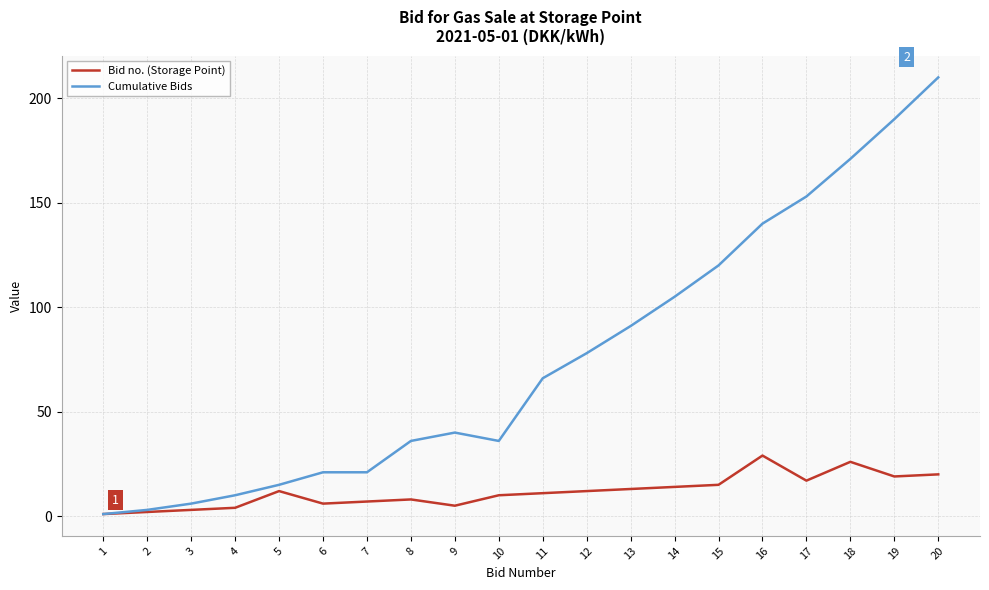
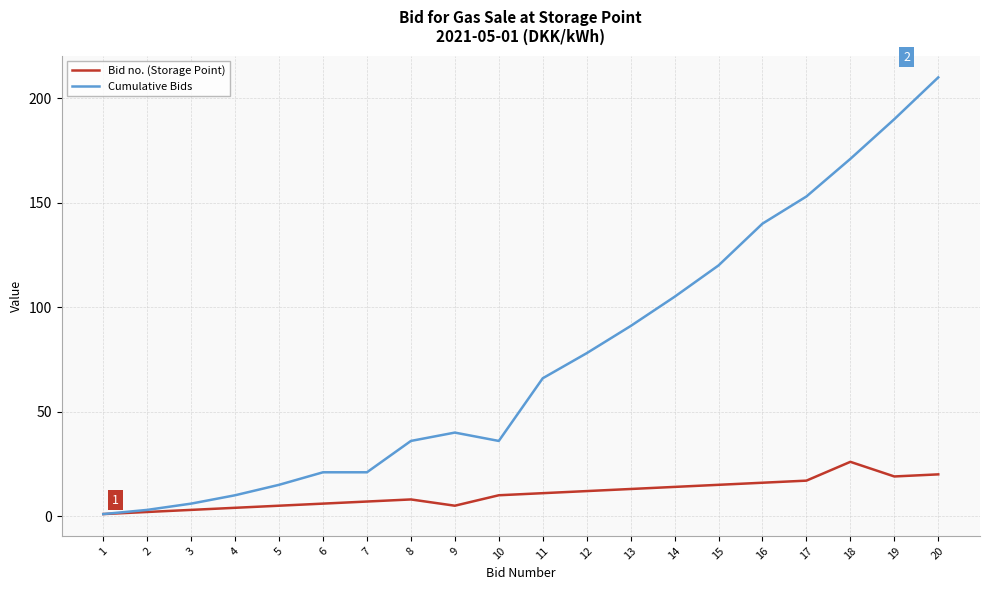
  {
    "Bid no. (Storage Point)": {
      "3": 3,
      "4": 4,
-     "5": 12,
+     "5": 5,
      "6": 6,
      "7": 7,
      "8": 8,
      "9": 5,
      "10": 10,
      "11": 11,
      "12": 12,
      "13": 13,
      "14": 14,
      "15": 15,
-     "16": 29,
+     "16": 16,
      "17": 17,
      "18": 26,
      "19": 19,
      "20": 20
    },
    "Cumulative Bids": {
      "3": 6,
      "4": 10,
      "5": 15,
      "6": 21,
      "7": 21,
      "8": 36,
      "9": 40,
      "10": 36,
      "11": 66,
      "12": 78,
      "13": 91,
      "14": 105,
      "15": 120,
      "16": 140,
      "17": 153,
      "18": 171,
      "19": 190,
      "20": 210
    }
  }
